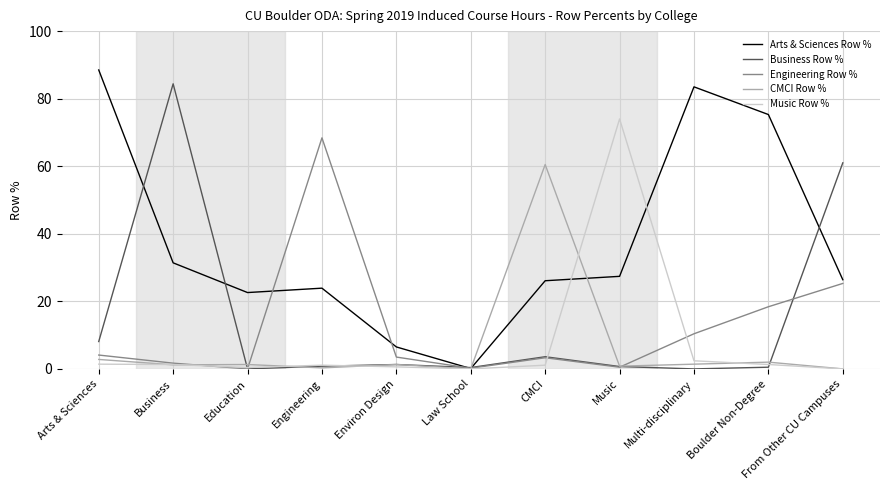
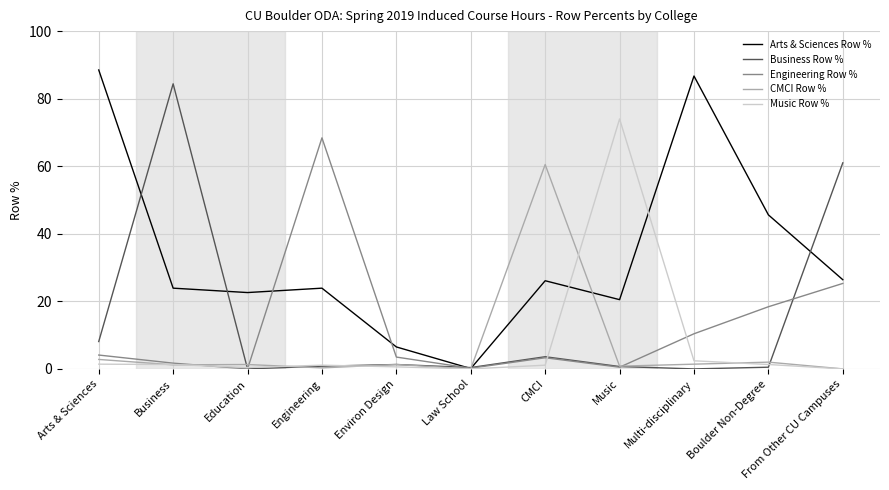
  {
    "Arts & Sciences Row %": {
      "Arts & Sciences": 89,
-     "Business": 31,
+     "Business": 24,
      "Education": 23,
      "Engineering": 24,
      "Environ Design": 7,
      "CMCI": 26,
-     "Music": 27,
-     "Multi-disciplinary": 84,
-     "Boulder Non-Degree": 75,
+     "Music": 21,
+     "Multi-disciplinary": 87,
+     "Boulder Non-Degree": 46,
      "From Other CU Campuses": 26
    },
    "Business Row %": {
      "Arts & Sciences": 8,
      "Business": 84,
      "Multi-disciplinary": 0,
      "Boulder Non-Degree": 1,
      "From Other CU Campuses": 61
    }
  }
